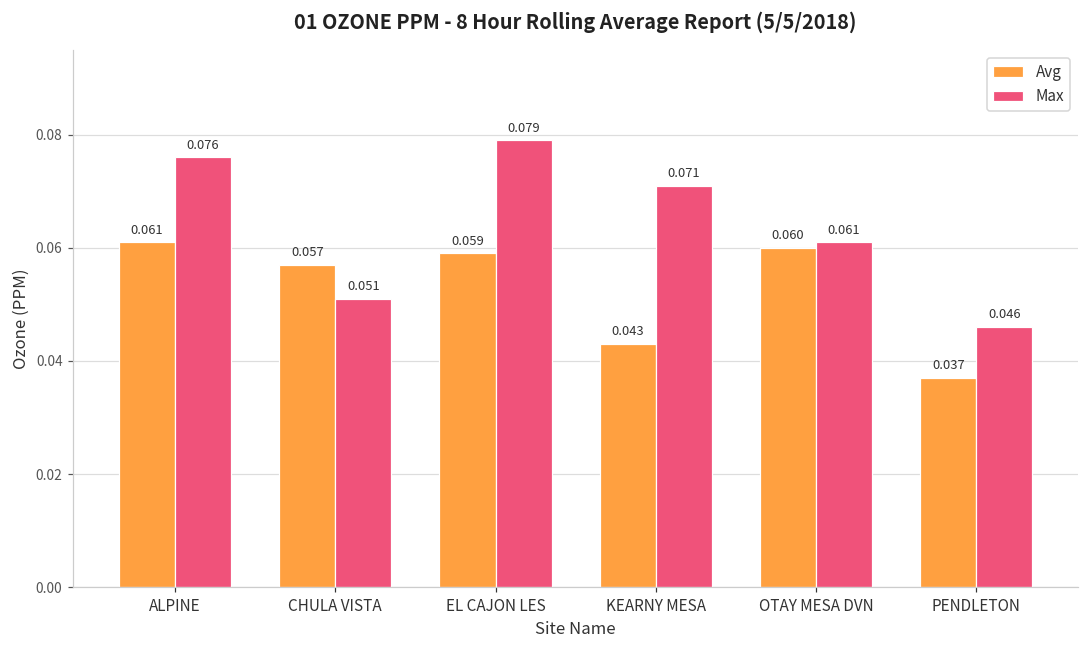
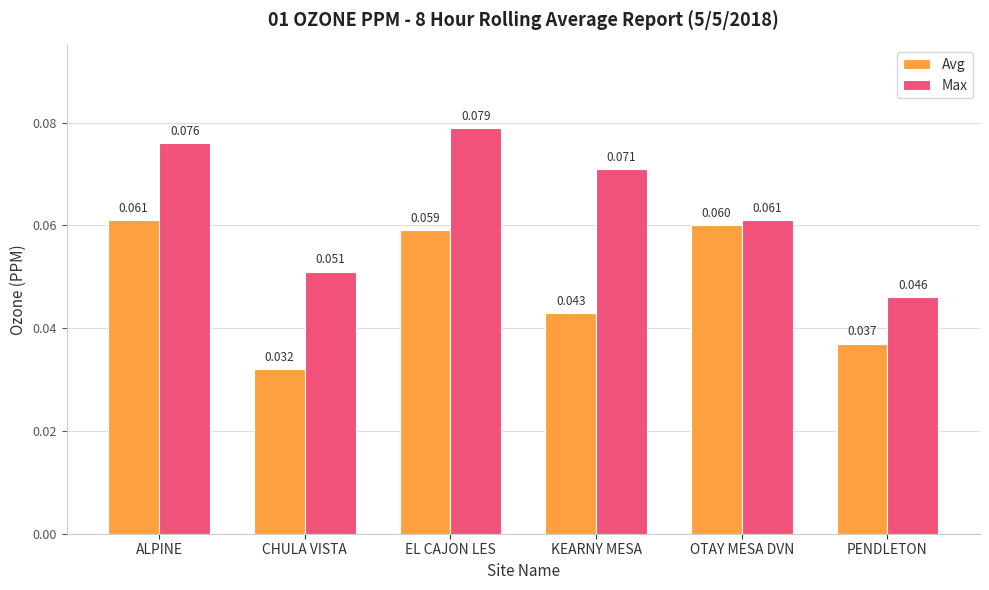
  {
    "Avg": {
      "ALPINE": 0.061,
-     "CHULA VISTA": 0.057,
+     "CHULA VISTA": 0.032,
      "EL CAJON LES": 0.059,
      "KEARNY MESA": 0.043,
      "OTAY MESA DVN": 0.060,
      "PENDLETON": 0.037
    },
    "Max": {
      "ALPINE": 0.076,
      "CHULA VISTA": 0.051,
      "EL CAJON LES": 0.079,
      "KEARNY MESA": 0.071,
      "OTAY MESA DVN": 0.061,
      "PENDLETON": 0.046
    }
  }
